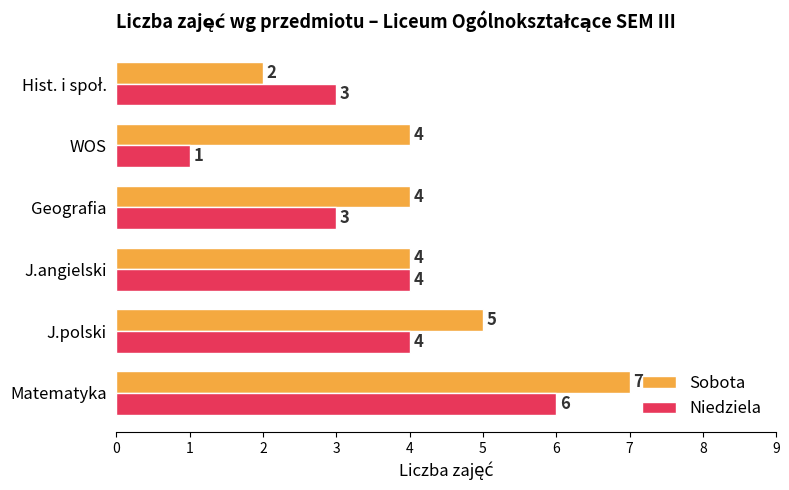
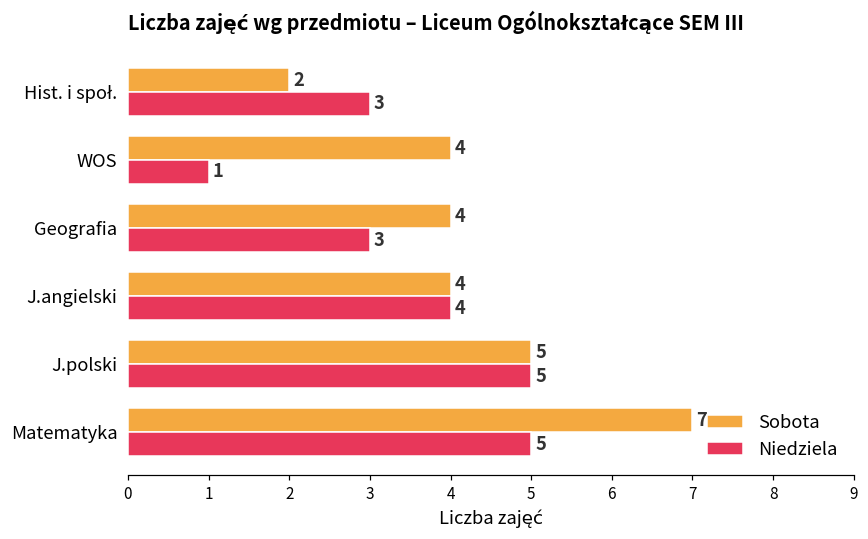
  {
    "Sobota": {
      "Hist. i społ.": 2,
      "WOS": 4,
      "Geografia": 4,
      "J.angielski": 4,
      "J.polski": 5,
      "Matematyka": 7
    },
    "Niedziela": {
      "Hist. i społ.": 3,
      "WOS": 1,
      "Geografia": 3,
      "J.angielski": 4,
-     "J.polski": 4,
-     "Matematyka": 6
+     "J.polski": 5,
+     "Matematyka": 5
    }
  }
